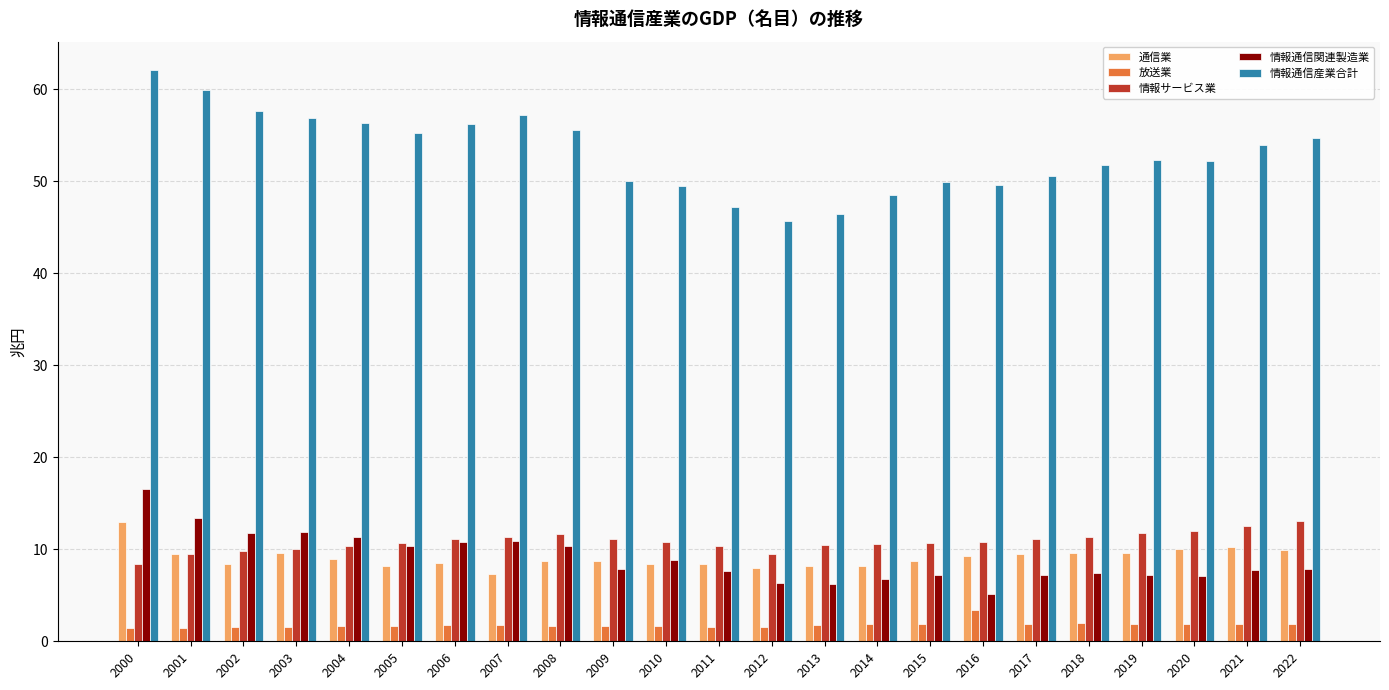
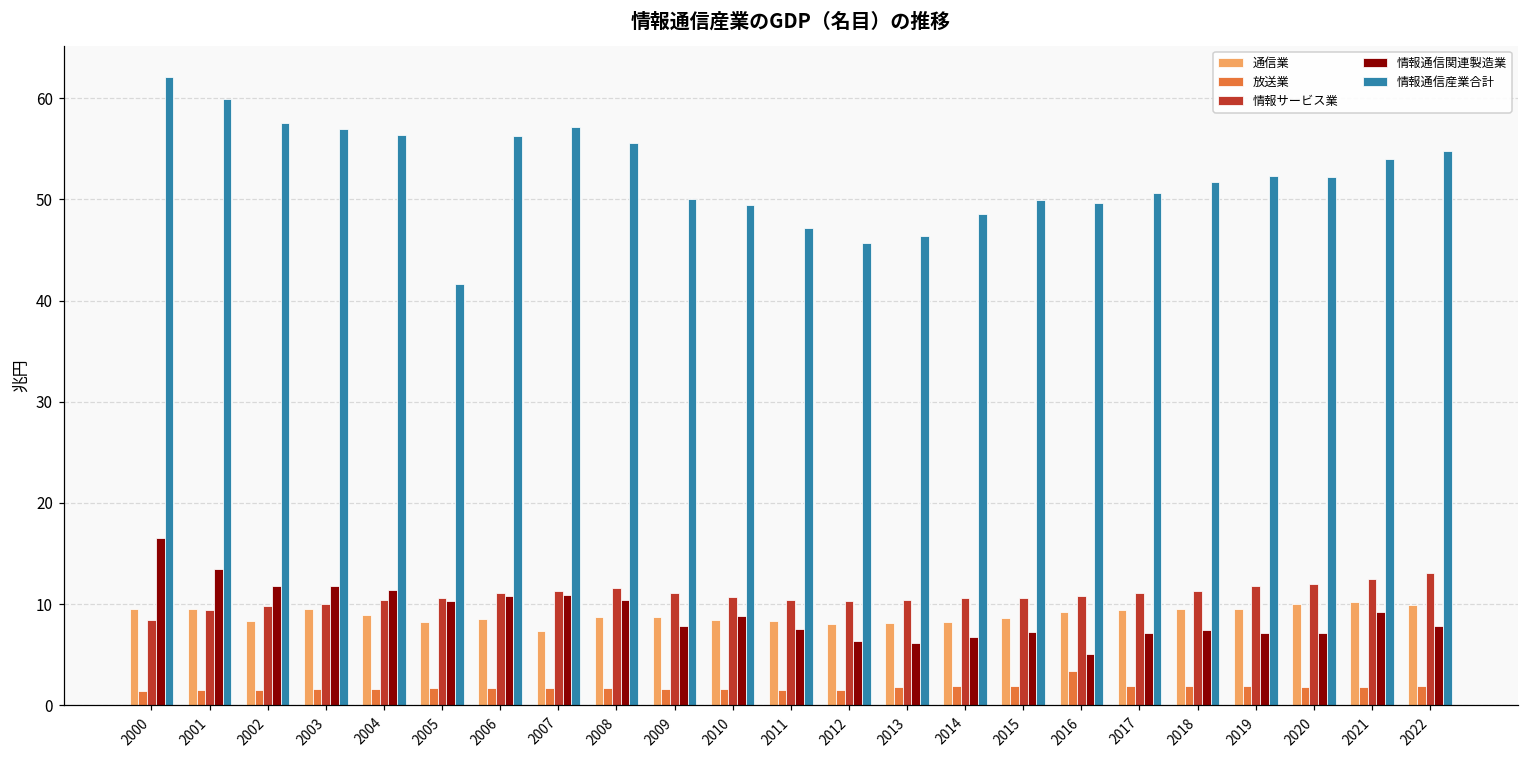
  {
    "通信業": {
-     "2000": 13,
+     "2000": 9,
      "2001": 10,
      "2002": 8,
      "2003": 10,
      "2004": 9,
      "2005": 8,
      "2006": 9,
      "2007": 7,
      "2008": 9,
      "2009": 9,
      "2010": 8,
      "2011": 8,
      "2012": 8,
      "2013": 8,
      "2014": 8,
      "2015": 9,
      "2016": 9,
      "2017": 9,
      "2018": 10,
      "2019": 10,
      "2020": 10,
      "2021": 10,
      "2022": 10
    },
    "放送業": {
      "2000": 1,
      "2001": 1,
      "2002": 2,
      "2003": 2,
      "2004": 2,
      "2005": 2,
      "2006": 2,
      "2007": 2,
      "2008": 2,
      "2009": 2,
      "2010": 2,
      "2011": 2,
      "2012": 2,
      "2013": 2,
      "2014": 2,
      "2015": 2,
      "2016": 3,
      "2017": 2,
      "2018": 2,
      "2019": 2,
      "2020": 2,
      "2021": 2,
      "2022": 2
    },
    "情報サービス業": {
      "2000": 8,
      "2001": 9,
      "2002": 10,
      "2003": 10,
      "2004": 10,
      "2005": 11,
      "2006": 11,
      "2007": 11,
      "2008": 12,
      "2009": 11,
      "2010": 11,
      "2011": 10,
-     "2012": 9,
+     "2012": 10,
      "2013": 10,
      "2014": 11,
      "2015": 11,
      "2016": 11,
      "2017": 11,
      "2018": 11,
      "2019": 12,
      "2020": 12,
      "2021": 13,
      "2022": 13
    },
    "情報通信関連製造業": {
      "2000": 17,
      "2001": 13,
      "2002": 12,
      "2003": 12,
      "2004": 11,
      "2005": 10,
      "2006": 11,
      "2007": 11,
      "2008": 10,
      "2009": 8,
      "2010": 9,
      "2011": 8,
      "2012": 6,
      "2013": 6,
      "2014": 7,
      "2015": 7,
      "2016": 5,
      "2017": 7,
      "2018": 7,
      "2019": 7,
      "2020": 7,
-     "2021": 8,
+     "2021": 9,
      "2022": 8
    },
    "情報通信産業合計": {
      "2000": 62,
      "2001": 60,
      "2002": 58,
      "2003": 57,
      "2004": 56,
-     "2005": 55,
+     "2005": 42,
      "2006": 56,
      "2007": 57,
      "2008": 56,
      "2009": 50,
      "2010": 49,
      "2011": 47,
      "2012": 46,
      "2013": 46,
      "2014": 49,
      "2015": 50,
      "2016": 50,
      "2017": 51,
      "2018": 52,
      "2019": 52,
      "2020": 52,
      "2021": 54,
      "2022": 55
    }
  }
